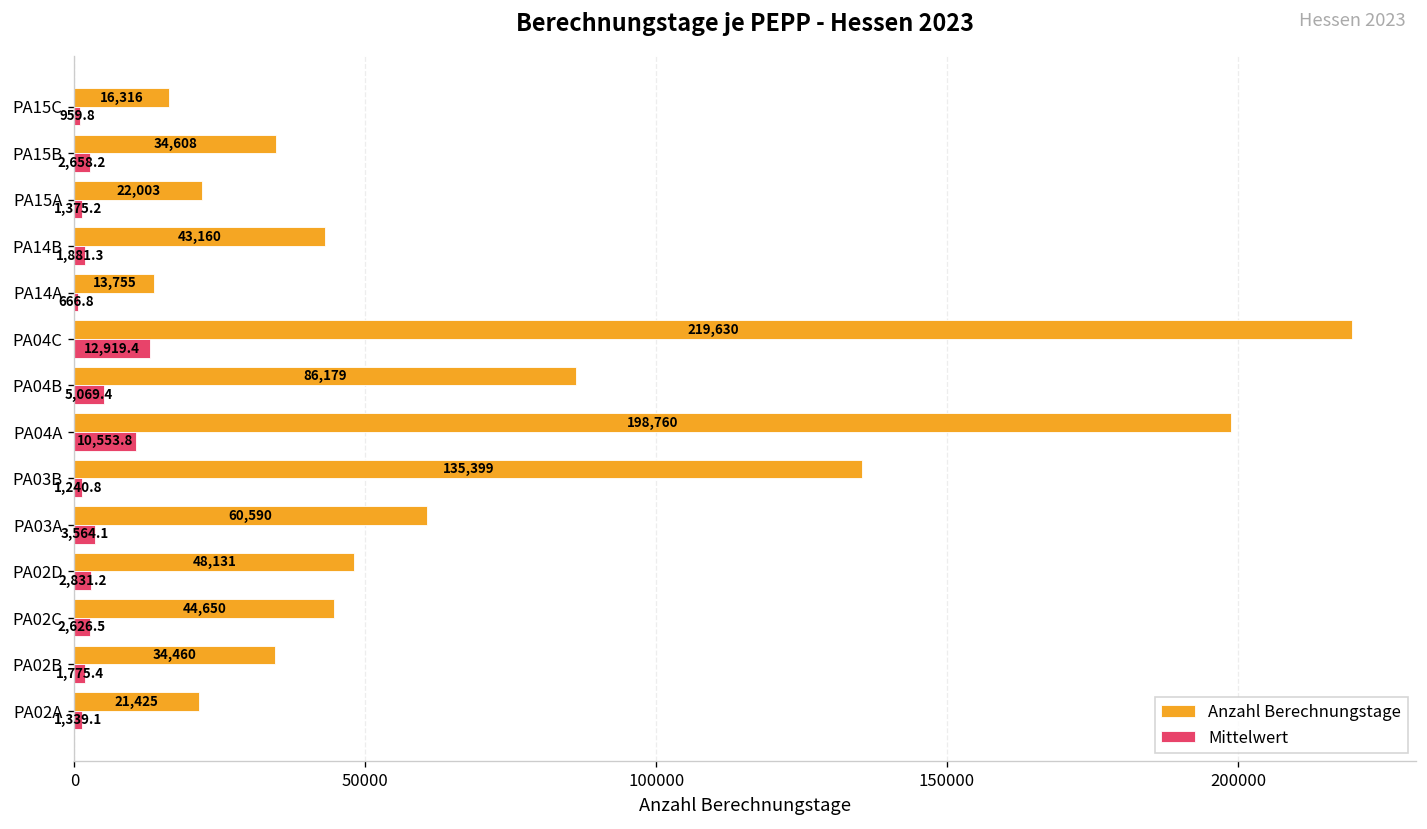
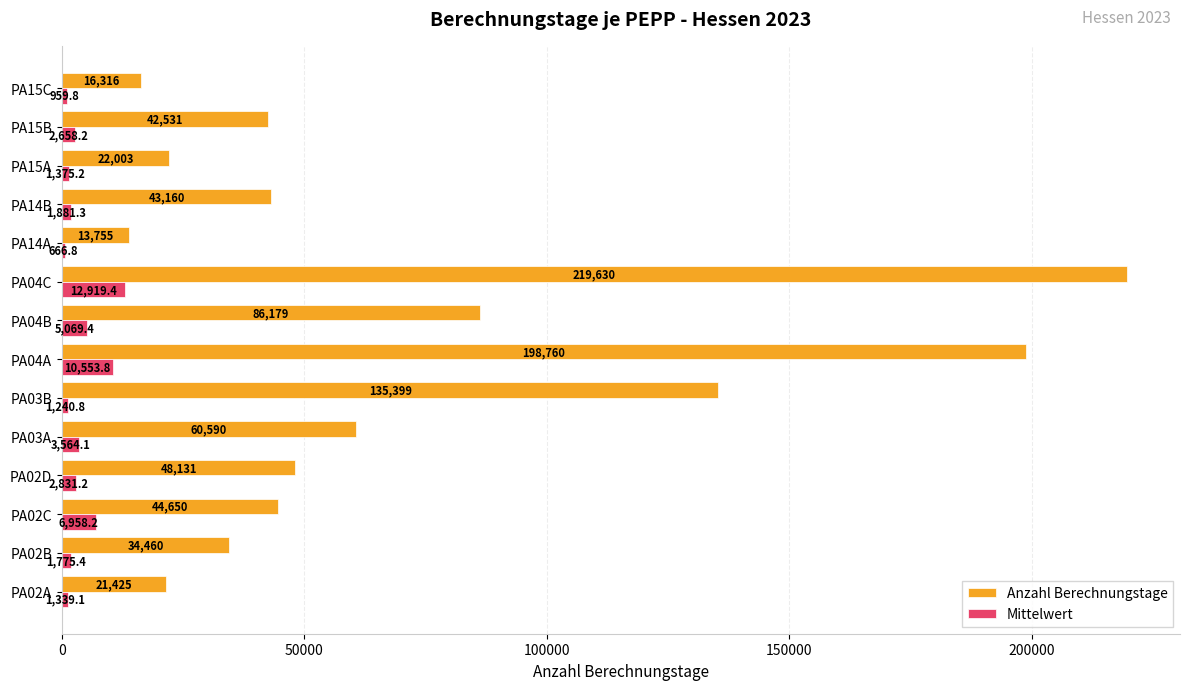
  {
    "Anzahl Berechnungstage": {
      "PA15C": "16,316",
-     "PA15B": "34,608",
+     "PA15B": "42,531",
      "PA15A": "22,003",
      "PA14B": "43,160",
      "PA14A": "13,755",
      "PA04C": "219,630",
      "PA04B": "86,179",
      "PA04A": "198,760",
      "PA03B": "135,399",
      "PA03A": "60,590",
      "PA02D": "48,131",
      "PA02C": "44,650",
      "PA02B": "34,460",
      "PA02A": "21,425"
    },
    "Mittelwert": {
      "PA15C": "959.8",
      "PA15B": "2,658.2",
      "PA15A": "1,375.2",
      "PA14B": "1,881.3",
      "PA14A": "666.8",
      "PA04C": "12,919.4",
      "PA04B": "5,069.4",
      "PA04A": "10,553.8",
      "PA03B": "1,240.8",
      "PA03A": "3,564.1",
      "PA02D": "2,831.2",
-     "PA02C": "2,626.5",
+     "PA02C": "6,958.2",
      "PA02B": "1,775.4",
      "PA02A": "1,339.1"
    }
  }
